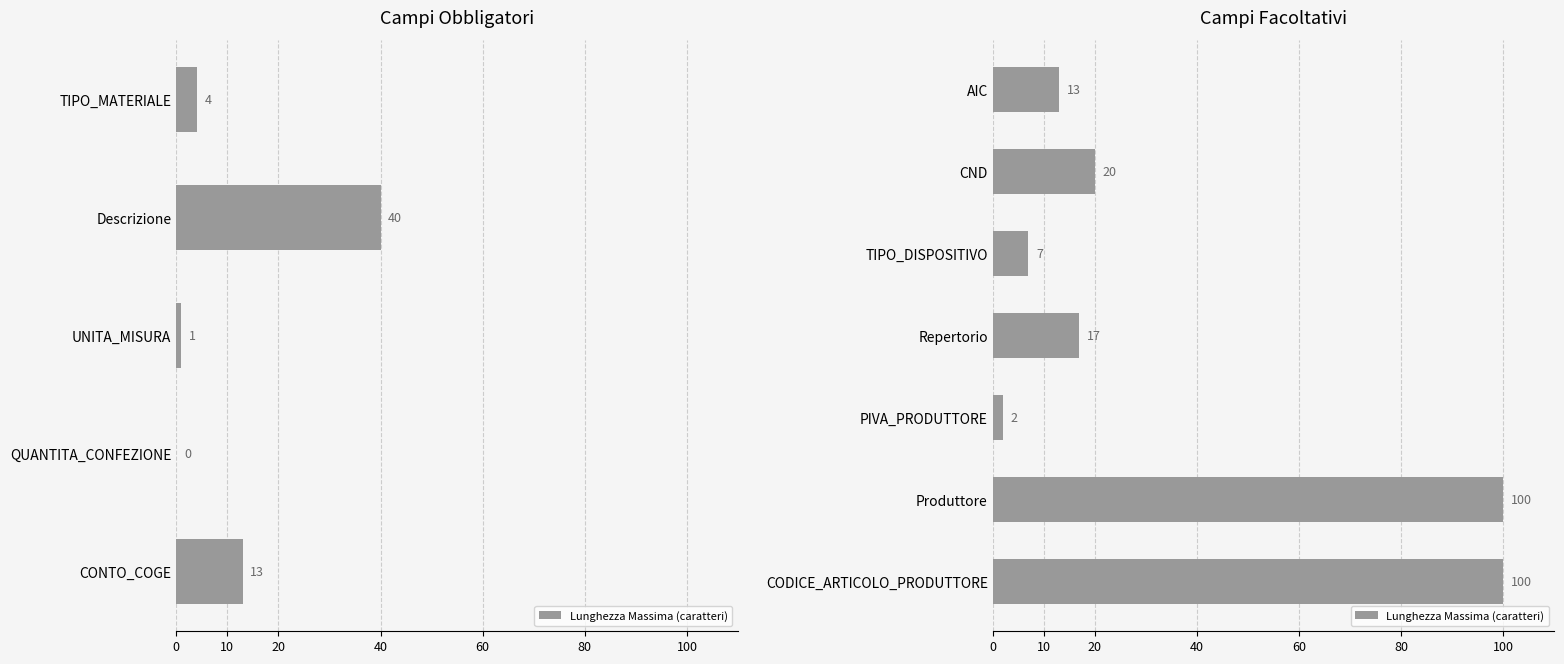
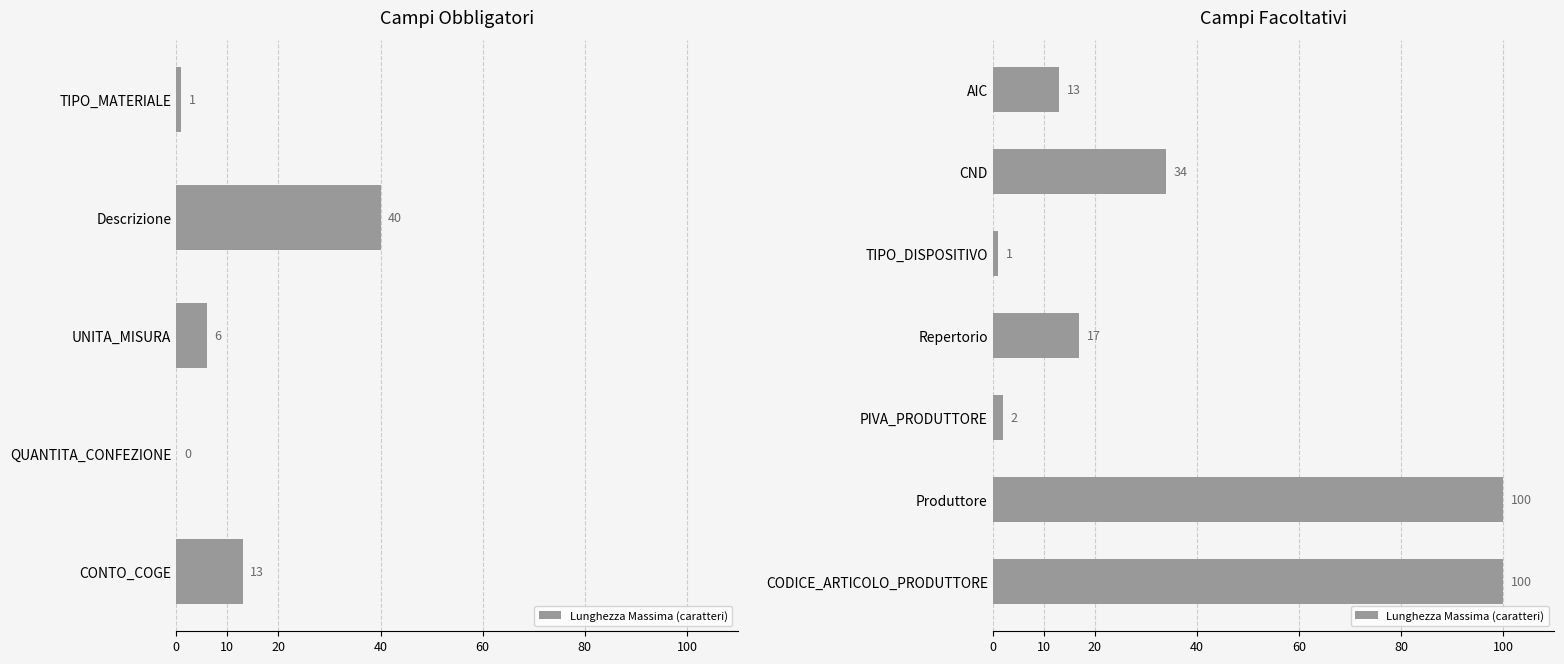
  {
    "Campi Obbligatori": {
-     "TIPO_MATERIALE": 4,
+     "TIPO_MATERIALE": 1,
      "Descrizione": 40,
-     "UNITA_MISURA": 1,
+     "UNITA_MISURA": 6,
      "QUANTITA_CONFEZIONE": 0,
      "CONTO_COGE": 13
    },
    "Campi Facoltativi": {
      "AIC": 13,
-     "CND": 20,
-     "TIPO_DISPOSITIVO": 7,
+     "CND": 34,
+     "TIPO_DISPOSITIVO": 1,
      "Repertorio": 17,
      "PIVA_PRODUTTORE": 2,
      "Produttore": 100,
      "CODICE_ARTICOLO_PRODUTTORE": 100
    }
  }
